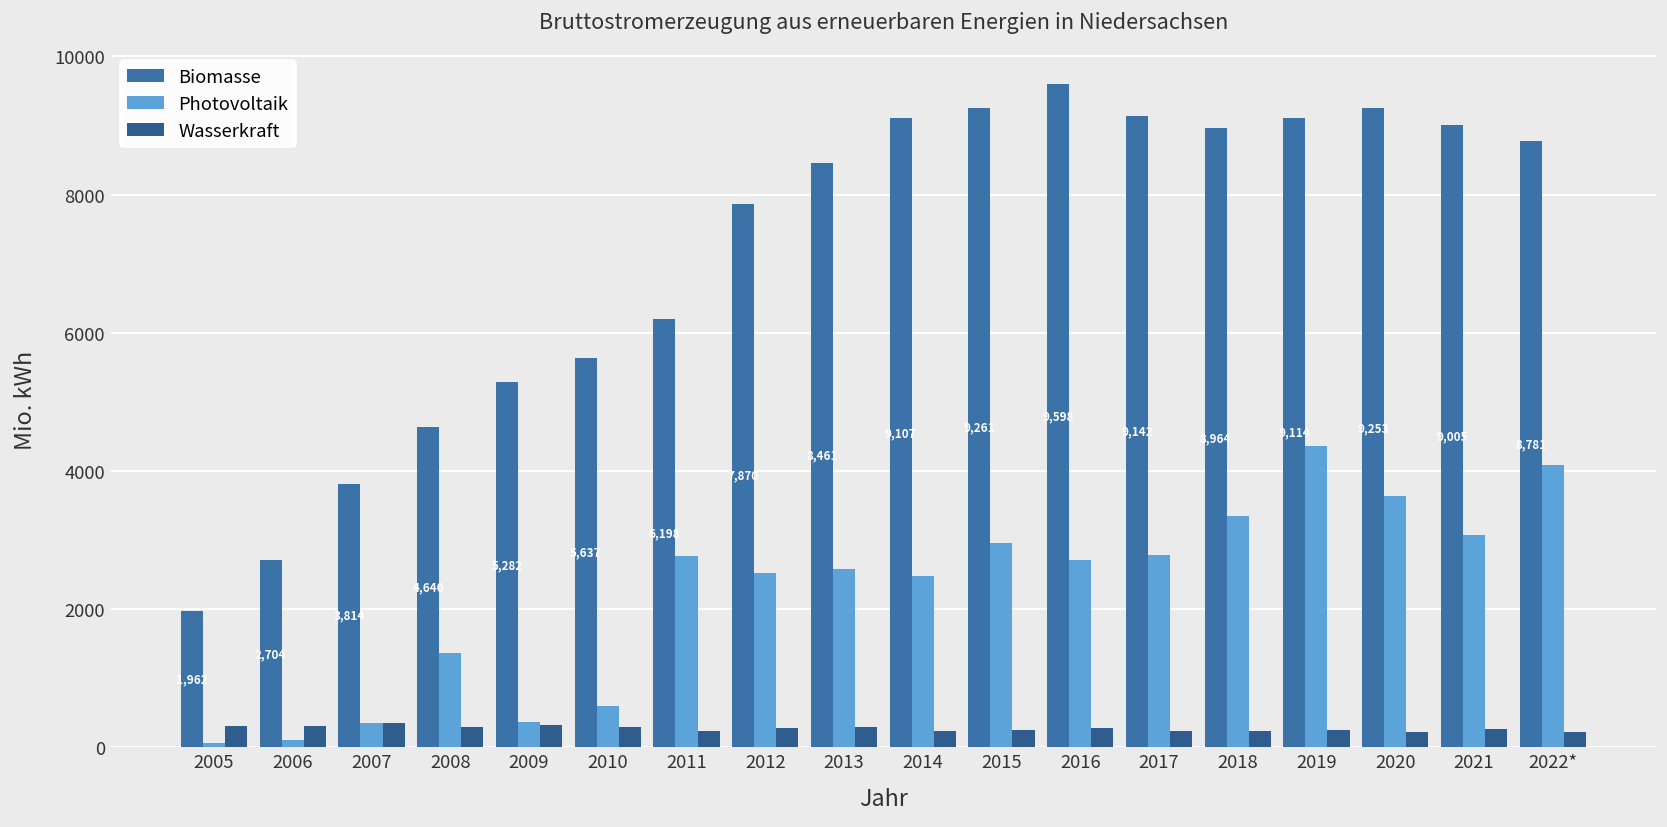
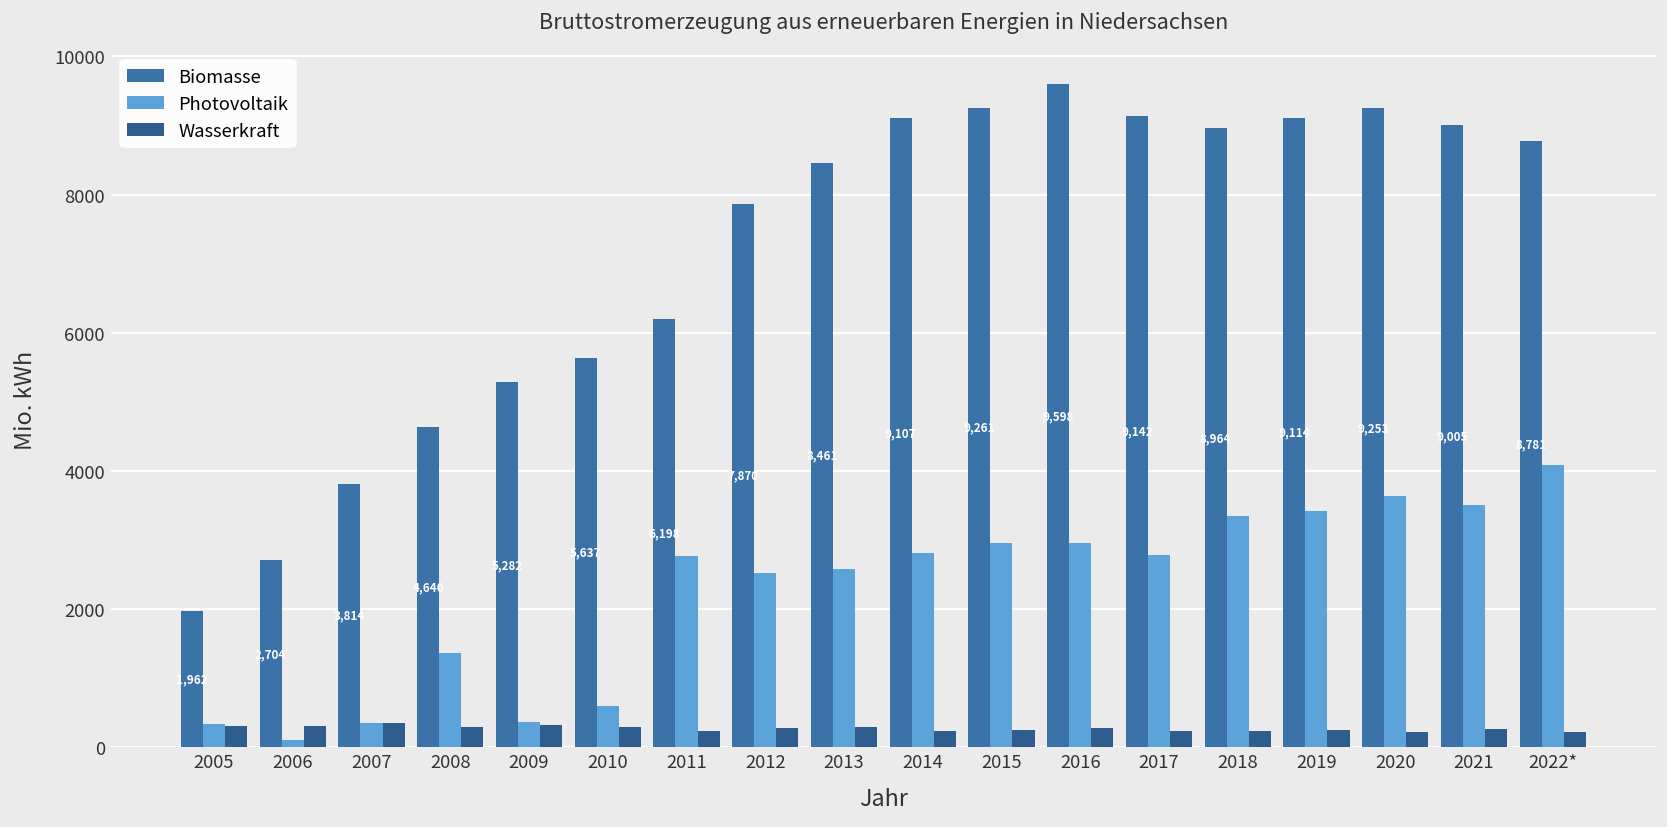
  {
    "Photovoltaik": {
-     "2005": 100,
+     "2005": 300,
      "2006": 100,
      "2007": 300,
      "2008": 1400,
      "2009": 400,
      "2010": 600,
      "2011": 2800,
      "2012": 2500,
      "2013": 2600,
-     "2014": 2500,
+     "2014": 2800,
      "2015": 3000,
-     "2016": 2700,
+     "2016": 3000,
      "2017": 2800,
      "2018": 3300,
-     "2019": 4400,
+     "2019": 3400,
      "2020": 3600,
-     "2021": 3100,
+     "2021": 3500,
      "2022*": 4100
    }
  }
